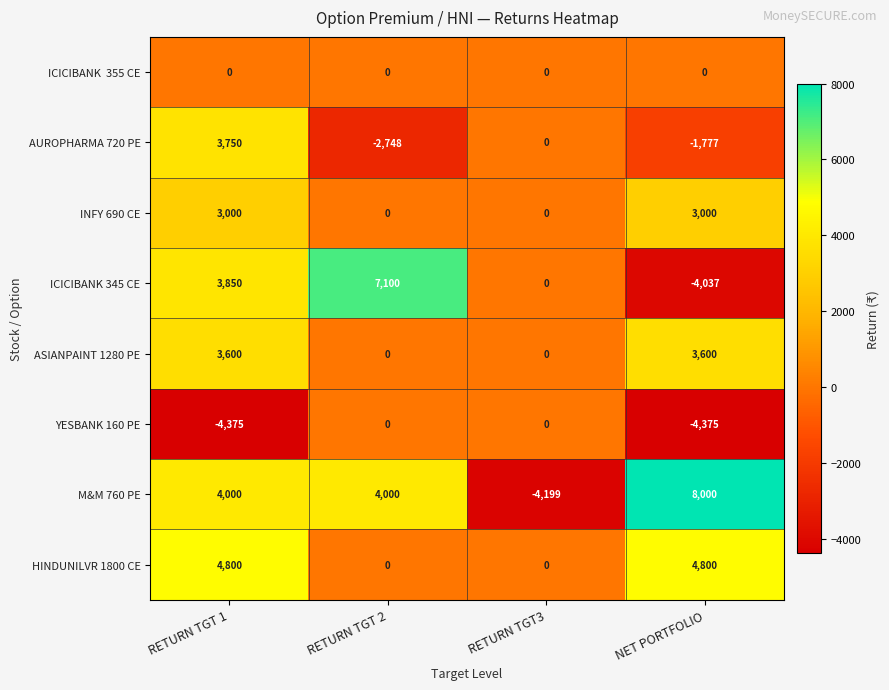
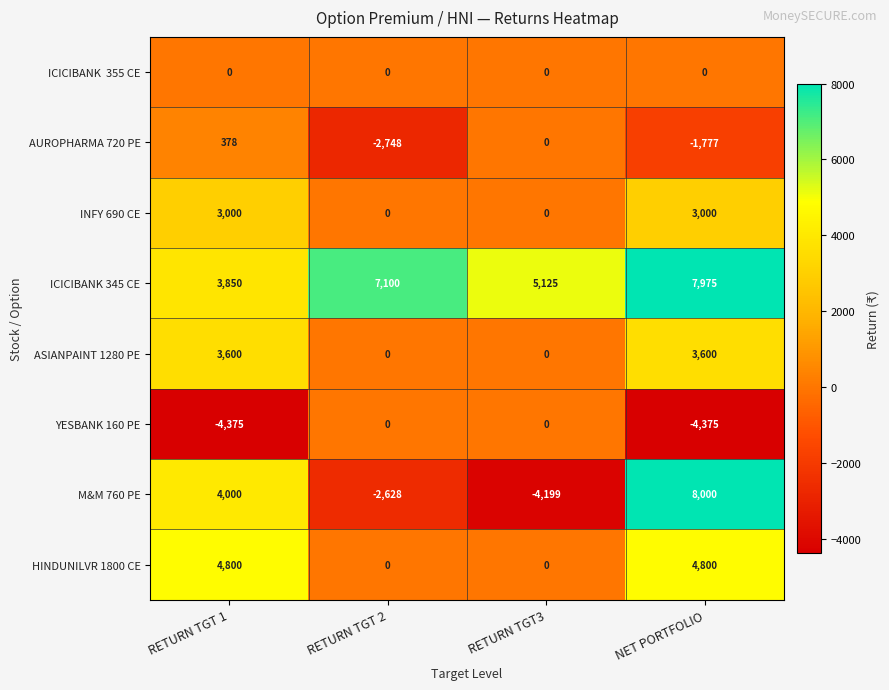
  {
    "ICICIBANK 355 CE": {
      "RETURN TGT 1": "0",
      "RETURN TGT 2": "0",
      "RETURN TGT3": "0",
      "NET PORTFOLIO": "0"
    },
    "AUROPHARMA 720 PE": {
-     "RETURN TGT 1": "3,750",
+     "RETURN TGT 1": "378",
      "RETURN TGT 2": "-2,748",
      "RETURN TGT3": "0",
      "NET PORTFOLIO": "-1,777"
    },
    "INFY 690 CE": {
      "RETURN TGT 1": "3,000",
      "RETURN TGT 2": "0",
      "RETURN TGT3": "0",
      "NET PORTFOLIO": "3,000"
    },
    "ICICIBANK 345 CE": {
      "RETURN TGT 1": "3,850",
      "RETURN TGT 2": "7,100",
-     "RETURN TGT3": "0",
-     "NET PORTFOLIO": "-4,037"
+     "RETURN TGT3": "5,125",
+     "NET PORTFOLIO": "7,975"
    },
    "ASIANPAINT 1280 PE": {
      "RETURN TGT 1": "3,600",
      "RETURN TGT 2": "0",
      "RETURN TGT3": "0",
      "NET PORTFOLIO": "3,600"
    },
    "YESBANK 160 PE": {
      "RETURN TGT 1": "-4,375",
      "RETURN TGT 2": "0",
      "RETURN TGT3": "0",
      "NET PORTFOLIO": "-4,375"
    },
    "M&M 760 PE": {
      "RETURN TGT 1": "4,000",
-     "RETURN TGT 2": "4,000",
+     "RETURN TGT 2": "-2,628",
      "RETURN TGT3": "-4,199",
      "NET PORTFOLIO": "8,000"
    },
    "HINDUNILVR 1800 CE": {
      "RETURN TGT 1": "4,800",
      "RETURN TGT 2": "0",
      "RETURN TGT3": "0",
      "NET PORTFOLIO": "4,800"
    }
  }
